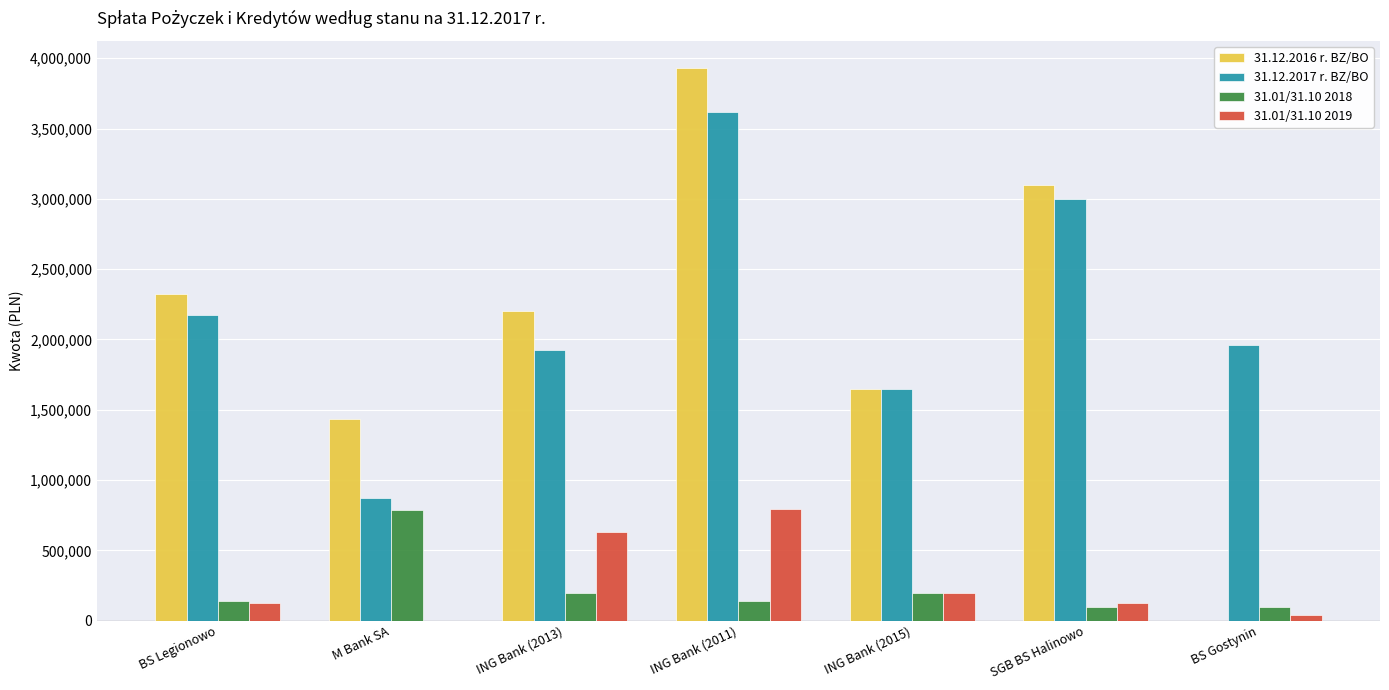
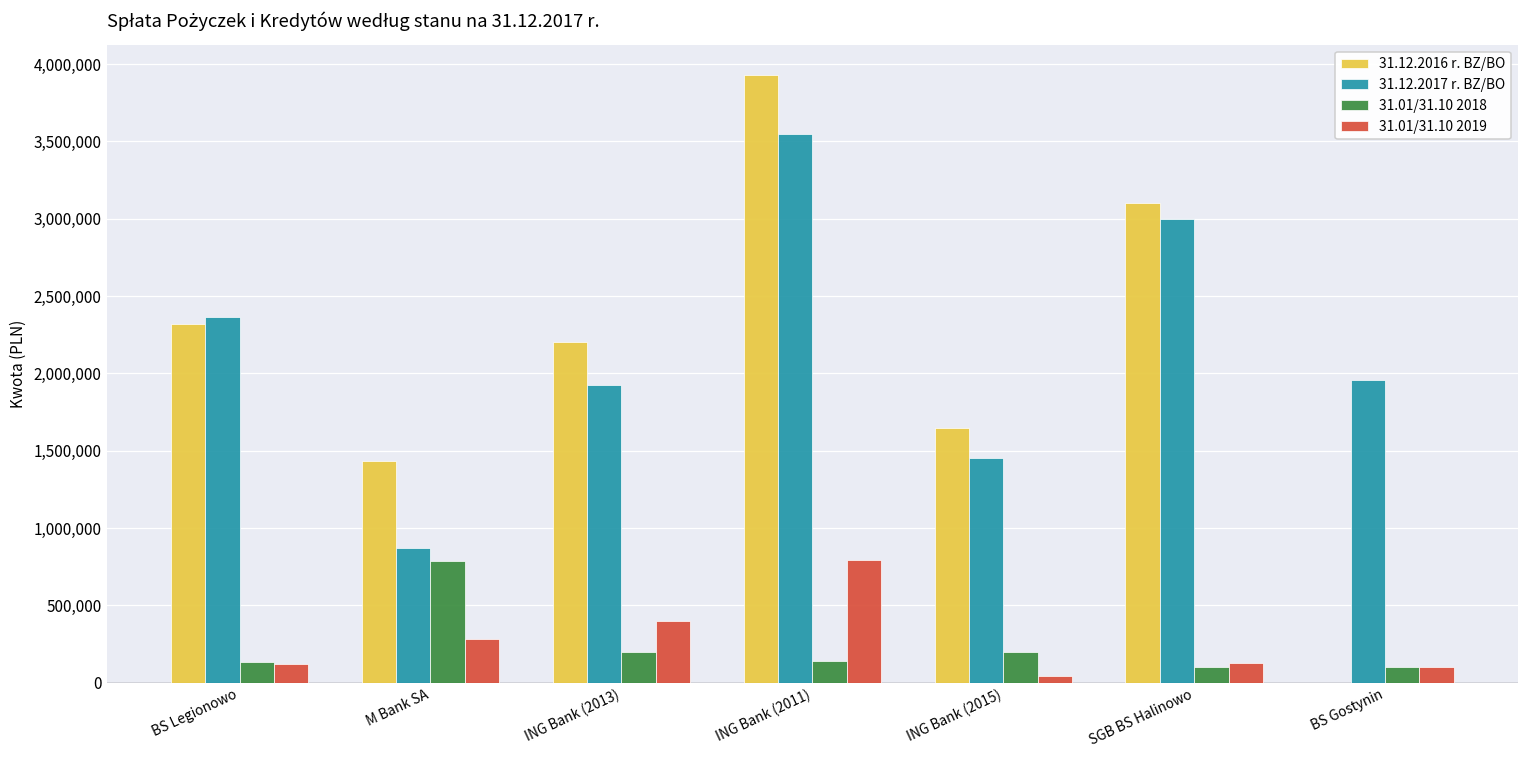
  {
    "31.12.2016 r. BZ/BO": {
      "BS Legionowo": "2,320,000",
      "M Bank SA": "1,440,000",
      "ING Bank (2013)": "2,200,000",
      "ING Bank (2011)": "3,930,000",
      "ING Bank (2015)": "1,650,000",
      "SGB BS Halinowo": "3,100,000",
      "BS Gostynin": "0"
    },
    "31.12.2017 r. BZ/BO": {
-     "BS Legionowo": "2,170,000",
+     "BS Legionowo": "2,360,000",
      "M Bank SA": "870,000",
      "ING Bank (2013)": "1,920,000",
-     "ING Bank (2011)": "3,610,000",
-     "ING Bank (2015)": "1,650,000",
+     "ING Bank (2011)": "3,550,000",
+     "ING Bank (2015)": "1,450,000",
      "SGB BS Halinowo": "3,000,000",
      "BS Gostynin": "1,960,000"
    },
    "31.01/31.10 2018": {
      "BS Legionowo": "140,000",
      "M Bank SA": "790,000",
      "ING Bank (2013)": "200,000",
      "ING Bank (2011)": "140,000",
      "ING Bank (2015)": "200,000",
      "SGB BS Halinowo": "100,000",
      "BS Gostynin": "100,000"
    },
    "31.01/31.10 2019": {
      "BS Legionowo": "120,000",
-     "M Bank SA": "0",
-     "ING Bank (2013)": "630,000",
+     "M Bank SA": "280,000",
+     "ING Bank (2013)": "400,000",
      "ING Bank (2011)": "790,000",
-     "ING Bank (2015)": "200,000",
+     "ING Bank (2015)": "40,000",
      "SGB BS Halinowo": "130,000",
-     "BS Gostynin": "40,000"
+     "BS Gostynin": "100,000"
    }
  }
